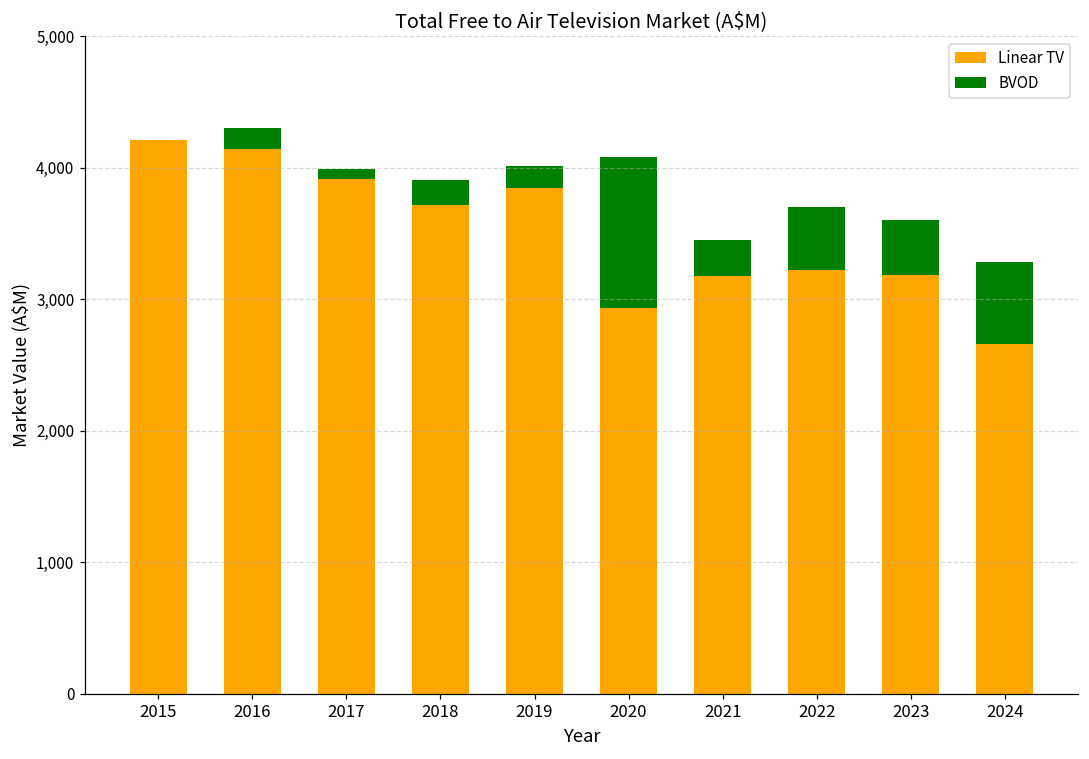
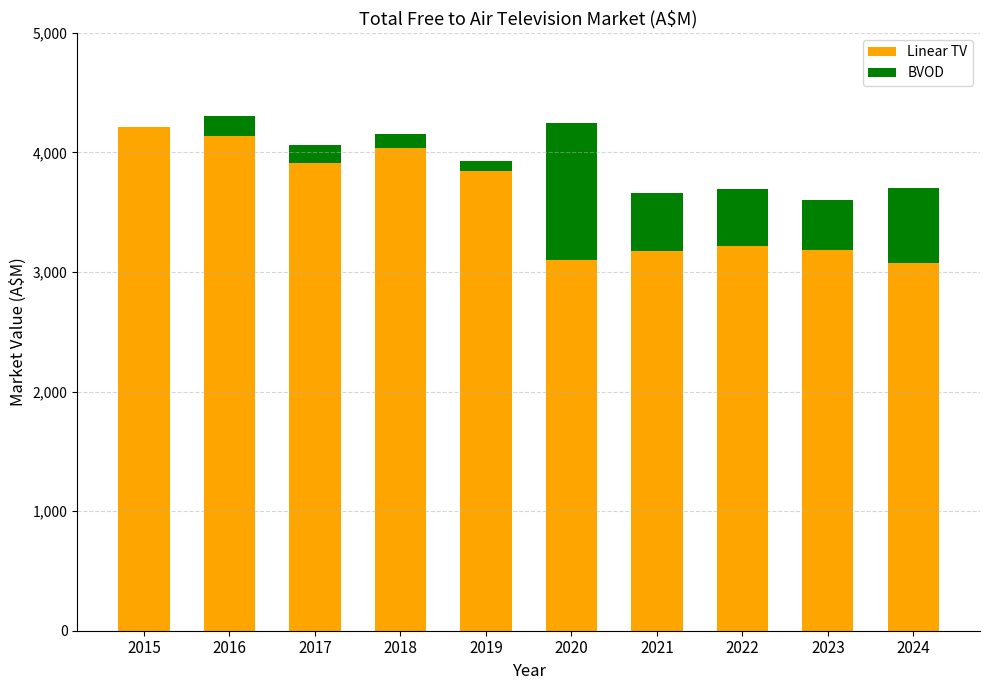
  {
    "Linear TV": {
      "2015": "4,210",
      "2016": "4,140",
      "2017": "3,910",
-     "2018": "3,710",
+     "2018": "4,040",
      "2019": "3,840",
-     "2020": "2,930",
+     "2020": "3,100",
      "2021": "3,180",
      "2022": "3,220",
      "2023": "3,180",
-     "2024": "2,660"
+     "2024": "3,080"
    },
    "BVOD": {
      "2015": "0",
      "2016": "160",
-     "2017": "80",
-     "2018": "190",
-     "2019": "170",
+     "2017": "150",
+     "2018": "120",
+     "2019": "90",
      "2020": "1,150",
-     "2021": "270",
+     "2021": "480",
      "2022": "480",
      "2023": "420",
      "2024": "630"
    }
  }
